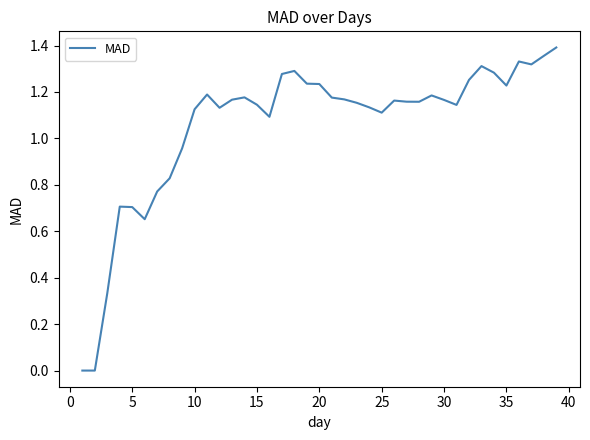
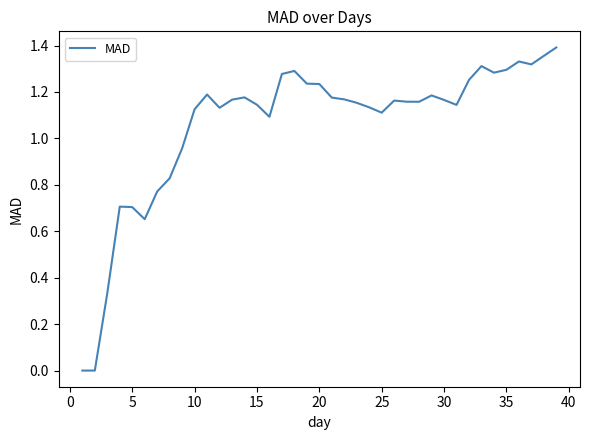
  {
    "5": 0.70,
    "10": 1.13,
    "15": 1.14,
    "20": 1.23,
    "25": 1.11,
    "30": 1.17,
-   "35": 1.23
+   "35": 1.30
  }
